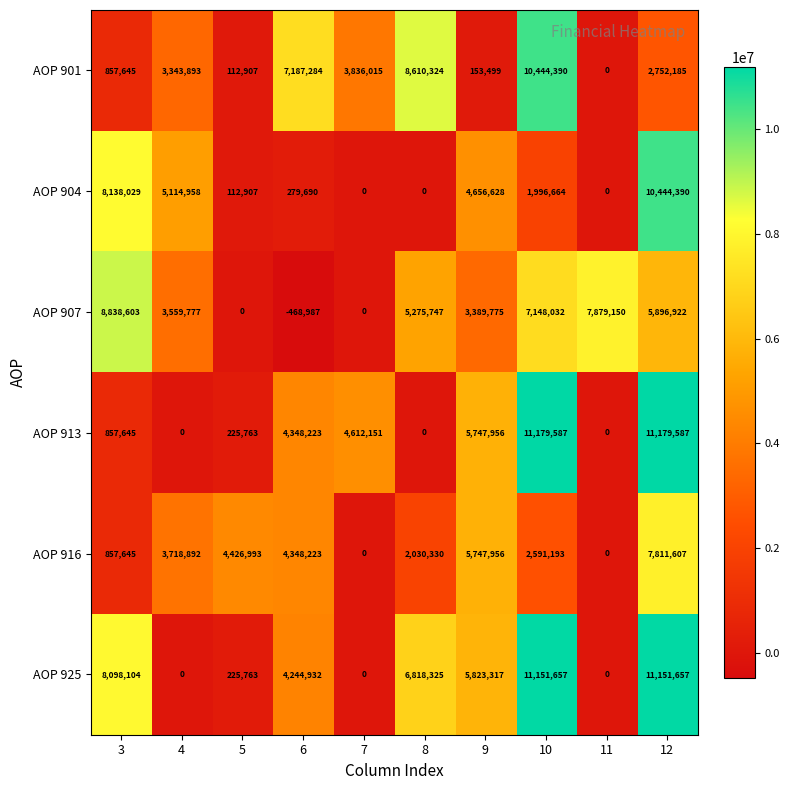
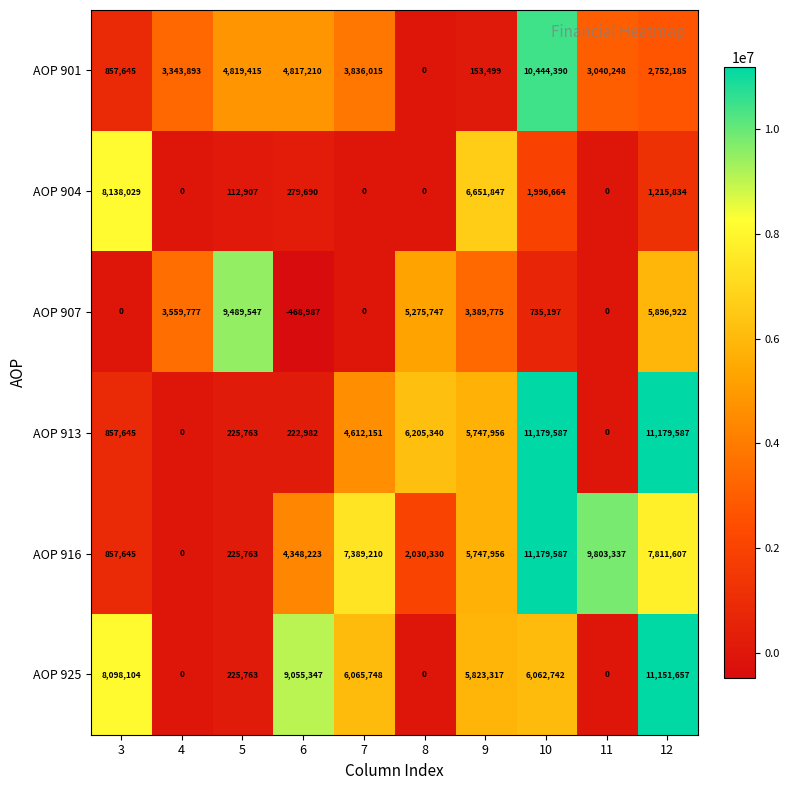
  {
    "AOP 901": {
      "3": "857,645",
      "4": "3,343,893",
-     "5": "112,907",
-     "6": "7,187,284",
+     "5": "4,819,415",
+     "6": "4,817,210",
      "7": "3,836,015",
-     "8": "8,610,324",
+     "8": "0",
      "9": "153,499",
      "10": "10,444,390",
-     "11": "0",
+     "11": "3,040,248",
      "12": "2,752,185"
    },
    "AOP 904": {
      "3": "8,138,029",
-     "4": "5,114,958",
+     "4": "0",
      "5": "112,907",
      "6": "279,690",
      "7": "0",
      "8": "0",
-     "9": "4,656,628",
+     "9": "6,651,847",
      "10": "1,996,664",
      "11": "0",
-     "12": "10,444,390"
+     "12": "1,215,834"
    },
    "AOP 907": {
-     "3": "8,838,603",
+     "3": "0",
      "4": "3,559,777",
-     "5": "0",
+     "5": "9,489,547",
      "6": "-468,987",
      "7": "0",
      "8": "5,275,747",
      "9": "3,389,775",
-     "10": "7,148,032",
-     "11": "7,879,150",
+     "10": "735,197",
+     "11": "0",
      "12": "5,896,922"
    },
    "AOP 913": {
      "3": "857,645",
      "4": "0",
      "5": "225,763",
-     "6": "4,348,223",
+     "6": "222,982",
      "7": "4,612,151",
-     "8": "0",
+     "8": "6,205,340",
      "9": "5,747,956",
      "10": "11,179,587",
      "11": "0",
      "12": "11,179,587"
    },
    "AOP 916": {
      "3": "857,645",
-     "4": "3,718,892",
-     "5": "4,426,993",
+     "4": "0",
+     "5": "225,763",
      "6": "4,348,223",
-     "7": "0",
+     "7": "7,389,210",
      "8": "2,030,330",
      "9": "5,747,956",
-     "10": "2,591,193",
-     "11": "0",
+     "10": "11,179,587",
+     "11": "9,803,337",
      "12": "7,811,607"
    },
    "AOP 925": {
      "3": "8,098,104",
      "4": "0",
      "5": "225,763",
-     "6": "4,244,932",
-     "7": "0",
-     "8": "6,818,325",
+     "6": "9,055,347",
+     "7": "6,065,748",
+     "8": "0",
      "9": "5,823,317",
-     "10": "11,151,657",
+     "10": "6,062,742",
      "11": "0",
      "12": "11,151,657"
    }
  }
